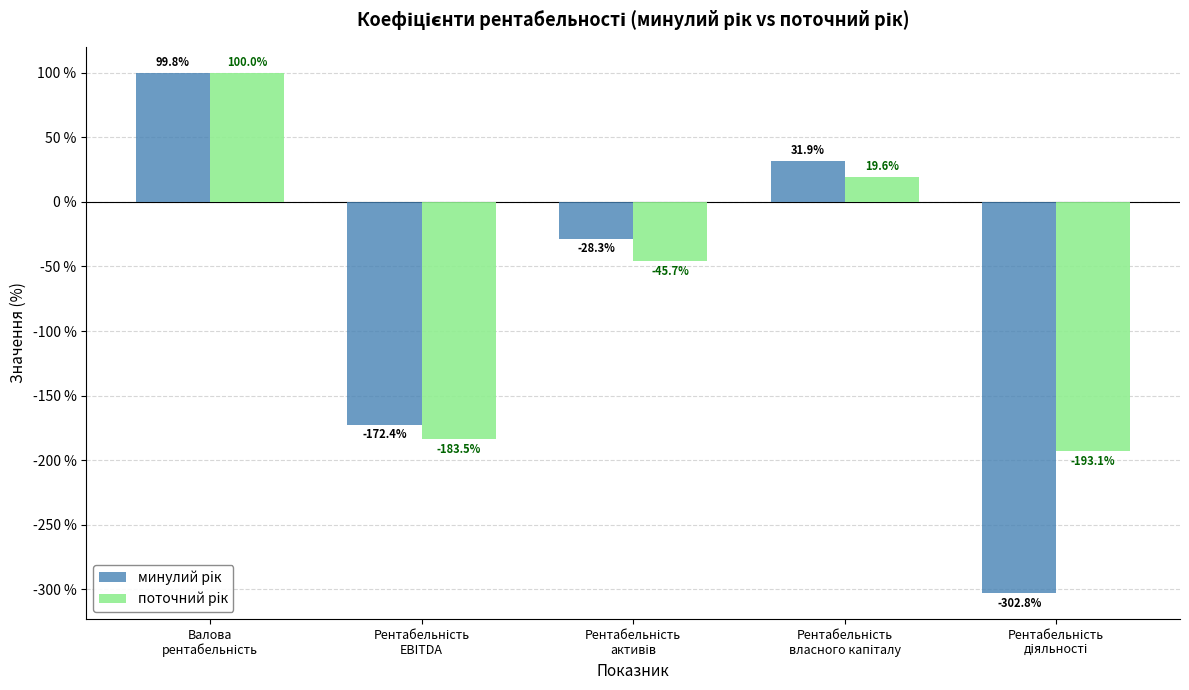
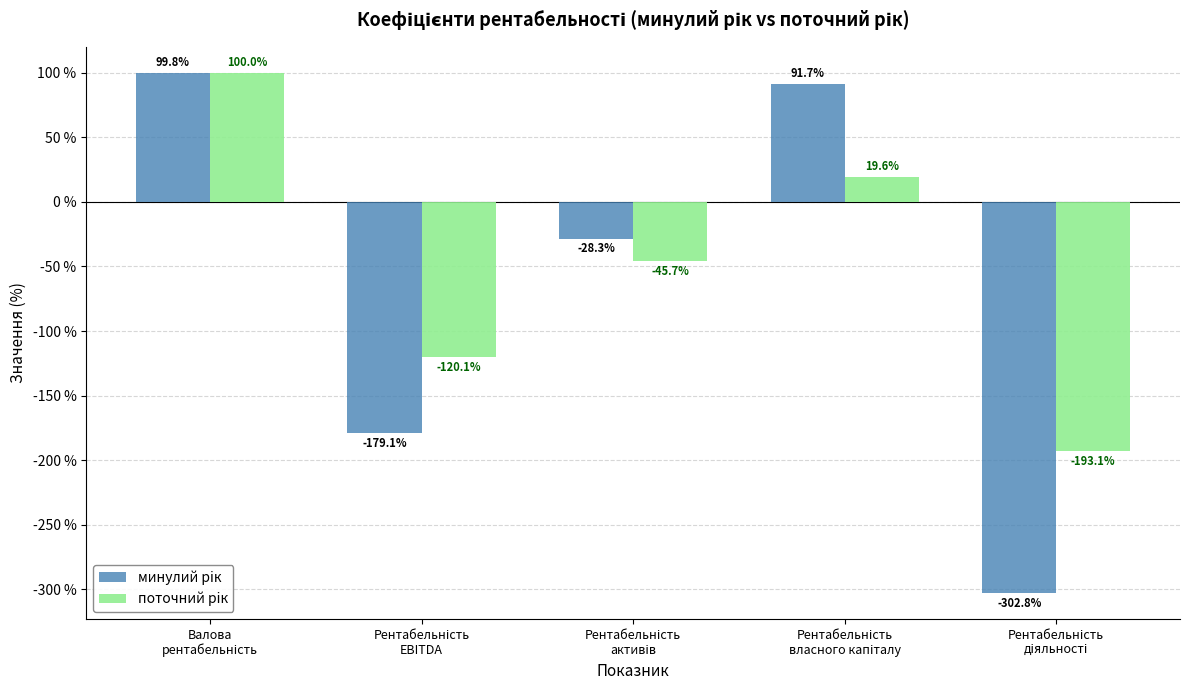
  {
    "минулий рік": {
      "Валова рентабельність": "99.8%",
-     "Рентабельність EBITDA": "-172.4%",
+     "Рентабельність EBITDA": "-179.1%",
      "Рентабельність активів": "-28.3%",
-     "Рентабельність власного капіталу": "31.9%",
+     "Рентабельність власного капіталу": "91.7%",
      "Рентабельність діяльності": "-302.8%"
    },
    "поточний рік": {
      "Валова рентабельність": "100.0%",
-     "Рентабельність EBITDA": "-183.5%",
+     "Рентабельність EBITDA": "-120.1%",
      "Рентабельність активів": "-45.7%",
      "Рентабельність власного капіталу": "19.6%",
      "Рентабельність діяльності": "-193.1%"
    }
  }
